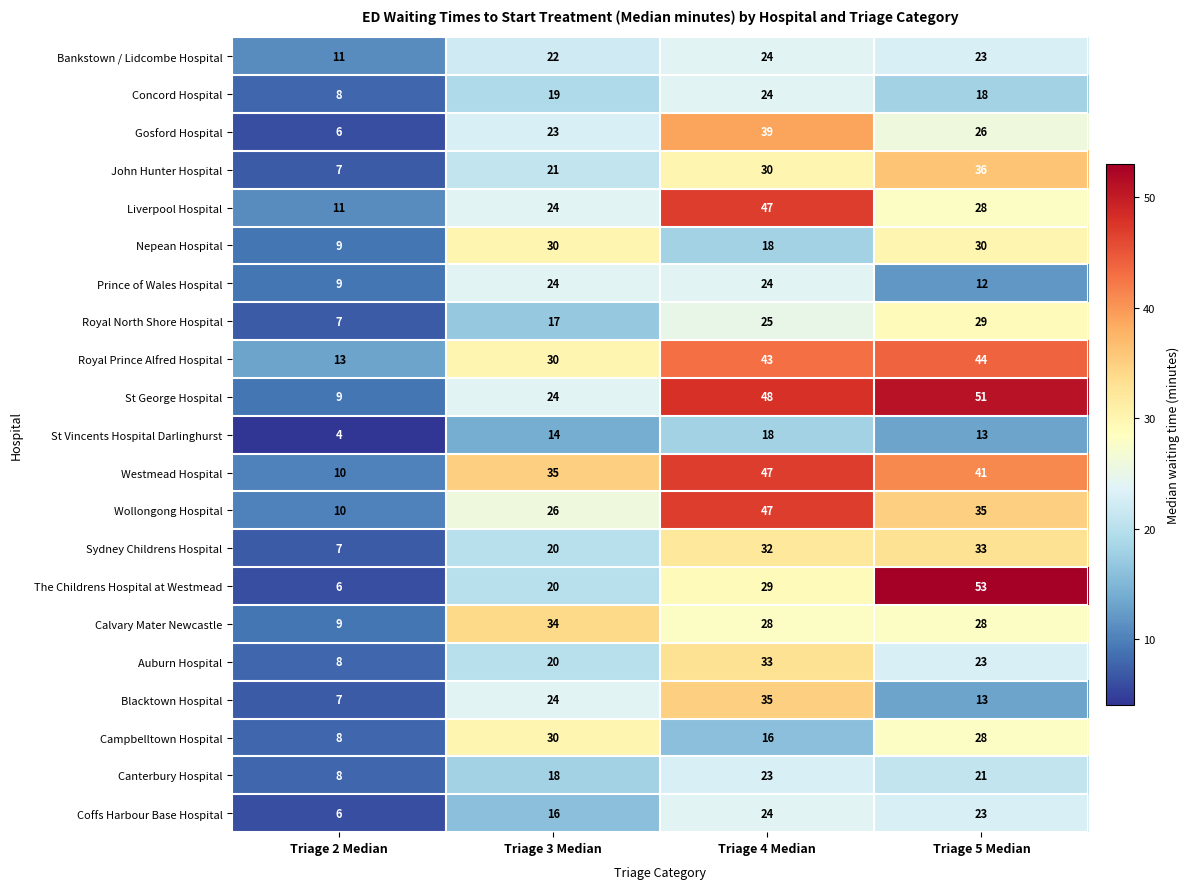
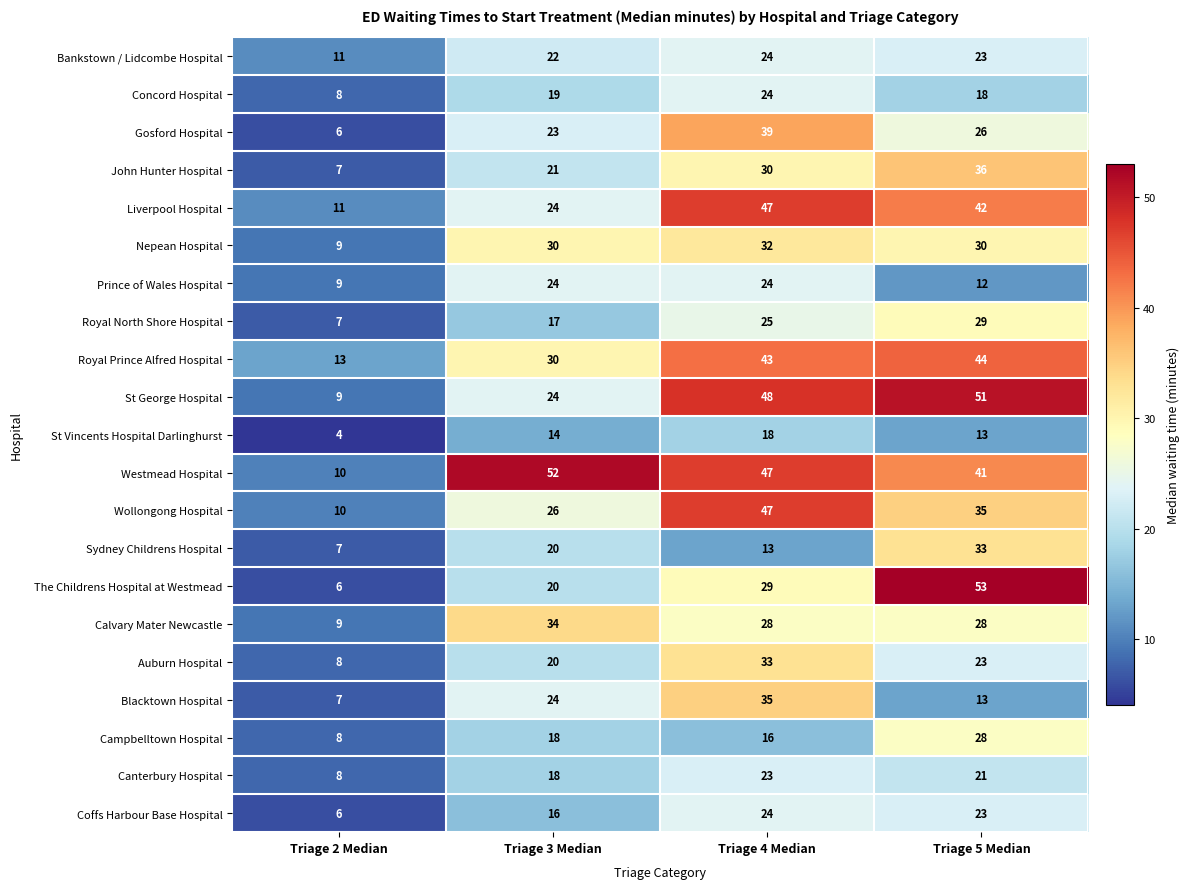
  {
    "Bankstown / Lidcombe Hospital": {
      "Triage 2 Median": 11,
      "Triage 3 Median": 22,
      "Triage 4 Median": 24,
      "Triage 5 Median": 23
    },
    "Concord Hospital": {
      "Triage 2 Median": 8,
      "Triage 3 Median": 19,
      "Triage 4 Median": 24,
      "Triage 5 Median": 18
    },
    "Gosford Hospital": {
      "Triage 2 Median": 6,
      "Triage 3 Median": 23,
      "Triage 4 Median": 39,
      "Triage 5 Median": 26
    },
    "John Hunter Hospital": {
      "Triage 2 Median": 7,
      "Triage 3 Median": 21,
      "Triage 4 Median": 30,
      "Triage 5 Median": 36
    },
    "Liverpool Hospital": {
      "Triage 2 Median": 11,
      "Triage 3 Median": 24,
      "Triage 4 Median": 47,
-     "Triage 5 Median": 28
+     "Triage 5 Median": 42
    },
    "Nepean Hospital": {
      "Triage 2 Median": 9,
      "Triage 3 Median": 30,
-     "Triage 4 Median": 18,
+     "Triage 4 Median": 32,
      "Triage 5 Median": 30
    },
    "Prince of Wales Hospital": {
      "Triage 2 Median": 9,
      "Triage 3 Median": 24,
      "Triage 4 Median": 24,
      "Triage 5 Median": 12
    },
    "Royal North Shore Hospital": {
      "Triage 2 Median": 7,
      "Triage 3 Median": 17,
      "Triage 4 Median": 25,
      "Triage 5 Median": 29
    },
    "Royal Prince Alfred Hospital": {
      "Triage 2 Median": 13,
      "Triage 3 Median": 30,
      "Triage 4 Median": 43,
      "Triage 5 Median": 44
    },
    "St George Hospital": {
      "Triage 2 Median": 9,
      "Triage 3 Median": 24,
      "Triage 4 Median": 48,
      "Triage 5 Median": 51
    },
    "St Vincents Hospital Darlinghurst": {
      "Triage 2 Median": 4,
      "Triage 3 Median": 14,
      "Triage 4 Median": 18,
      "Triage 5 Median": 13
    },
    "Westmead Hospital": {
      "Triage 2 Median": 10,
-     "Triage 3 Median": 35,
+     "Triage 3 Median": 52,
      "Triage 4 Median": 47,
      "Triage 5 Median": 41
    },
    "Wollongong Hospital": {
      "Triage 2 Median": 10,
      "Triage 3 Median": 26,
      "Triage 4 Median": 47,
      "Triage 5 Median": 35
    },
    "Sydney Childrens Hospital": {
      "Triage 2 Median": 7,
      "Triage 3 Median": 20,
-     "Triage 4 Median": 32,
+     "Triage 4 Median": 13,
      "Triage 5 Median": 33
    },
    "The Childrens Hospital at Westmead": {
      "Triage 2 Median": 6,
      "Triage 3 Median": 20,
      "Triage 4 Median": 29,
      "Triage 5 Median": 53
    },
    "Calvary Mater Newcastle": {
      "Triage 2 Median": 9,
      "Triage 3 Median": 34,
      "Triage 4 Median": 28,
      "Triage 5 Median": 28
    },
    "Auburn Hospital": {
      "Triage 2 Median": 8,
      "Triage 3 Median": 20,
      "Triage 4 Median": 33,
      "Triage 5 Median": 23
    },
    "Blacktown Hospital": {
      "Triage 2 Median": 7,
      "Triage 3 Median": 24,
      "Triage 4 Median": 35,
      "Triage 5 Median": 13
    },
    "Campbelltown Hospital": {
      "Triage 2 Median": 8,
-     "Triage 3 Median": 30,
+     "Triage 3 Median": 18,
      "Triage 4 Median": 16,
      "Triage 5 Median": 28
    },
    "Canterbury Hospital": {
      "Triage 2 Median": 8,
      "Triage 3 Median": 18,
      "Triage 4 Median": 23,
      "Triage 5 Median": 21
    },
    "Coffs Harbour Base Hospital": {
      "Triage 2 Median": 6,
      "Triage 3 Median": 16,
      "Triage 4 Median": 24,
      "Triage 5 Median": 23
    }
  }
